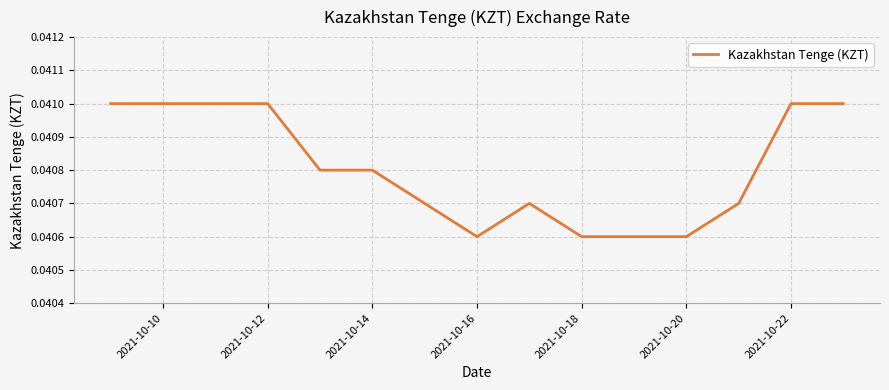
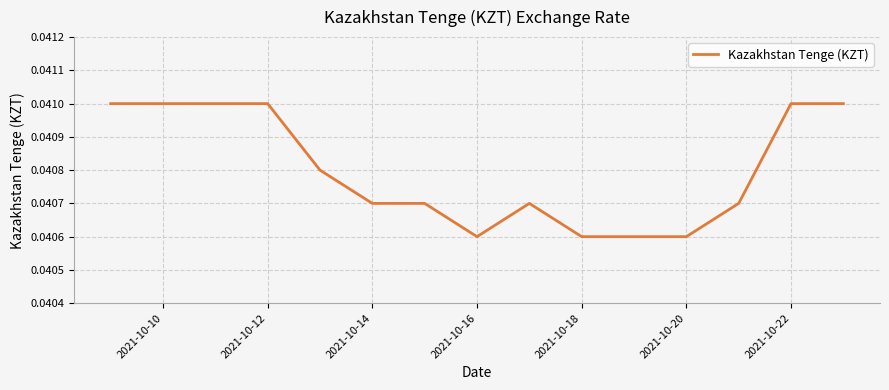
  {
    "2021-10-10": 0.0410,
    "2021-10-12": 0.0410,
-   "2021-10-14": 0.0408,
+   "2021-10-14": 0.0407,
    "2021-10-16": 0.0406,
    "2021-10-18": 0.0406,
    "2021-10-20": 0.0406,
    "2021-10-22": 0.0410
  }
